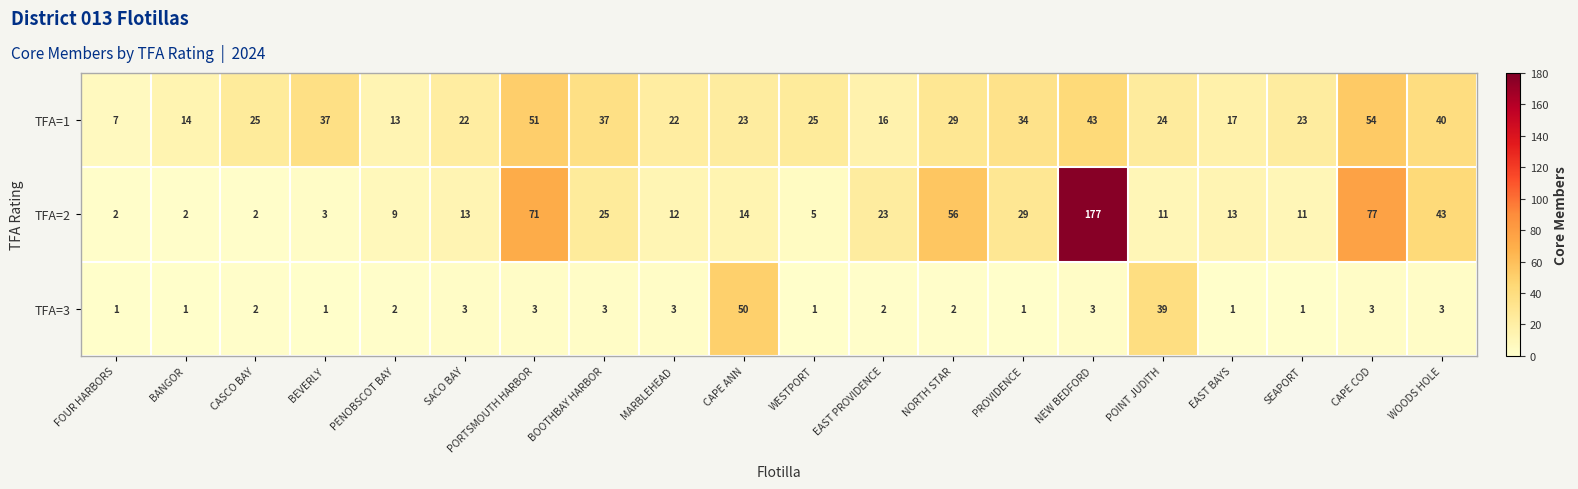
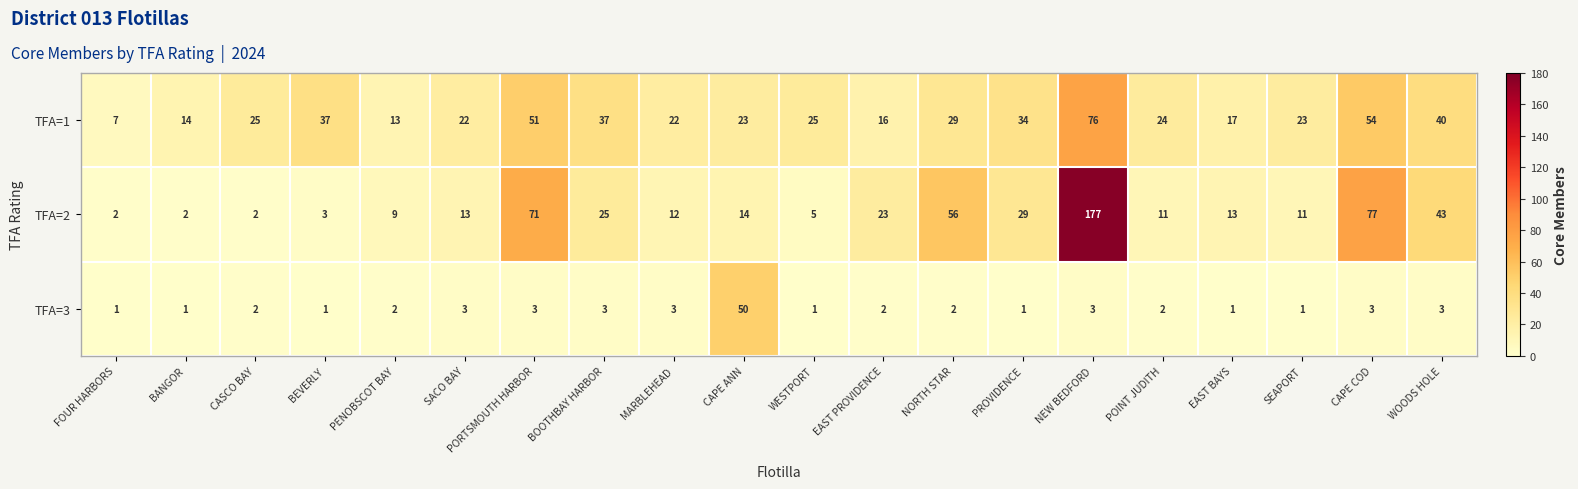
  {
    "TFA=1": {
      "FOUR HARBORS": 7,
      "BANGOR": 14,
      "CASCO BAY": 25,
      "BEVERLY": 37,
      "PENOBSCOT BAY": 13,
      "SACO BAY": 22,
      "PORTSMOUTH HARBOR": 51,
      "BOOTHBAY HARBOR": 37,
      "MARBLEHEAD": 22,
      "CAPE ANN": 23,
      "WESTPORT": 25,
      "EAST PROVIDENCE": 16,
      "NORTH STAR": 29,
      "PROVIDENCE": 34,
-     "NEW BEDFORD": 43,
+     "NEW BEDFORD": 76,
      "POINT JUDITH": 24,
      "EAST BAYS": 17,
      "SEAPORT": 23,
      "CAPE COD": 54,
      "WOODS HOLE": 40
    },
    "TFA=2": {
      "FOUR HARBORS": 2,
      "BANGOR": 2,
      "CASCO BAY": 2,
      "BEVERLY": 3,
      "PENOBSCOT BAY": 9,
      "SACO BAY": 13,
      "PORTSMOUTH HARBOR": 71,
      "BOOTHBAY HARBOR": 25,
      "MARBLEHEAD": 12,
      "CAPE ANN": 14,
      "WESTPORT": 5,
      "EAST PROVIDENCE": 23,
      "NORTH STAR": 56,
      "PROVIDENCE": 29,
      "NEW BEDFORD": 177,
      "POINT JUDITH": 11,
      "EAST BAYS": 13,
      "SEAPORT": 11,
      "CAPE COD": 77,
      "WOODS HOLE": 43
    },
    "TFA=3": {
      "FOUR HARBORS": 1,
      "BANGOR": 1,
      "CASCO BAY": 2,
      "BEVERLY": 1,
      "PENOBSCOT BAY": 2,
      "SACO BAY": 3,
      "PORTSMOUTH HARBOR": 3,
      "BOOTHBAY HARBOR": 3,
      "MARBLEHEAD": 3,
      "CAPE ANN": 50,
      "WESTPORT": 1,
      "EAST PROVIDENCE": 2,
      "NORTH STAR": 2,
      "PROVIDENCE": 1,
      "NEW BEDFORD": 3,
-     "POINT JUDITH": 39,
+     "POINT JUDITH": 2,
      "EAST BAYS": 1,
      "SEAPORT": 1,
      "CAPE COD": 3,
      "WOODS HOLE": 3
    }
  }
